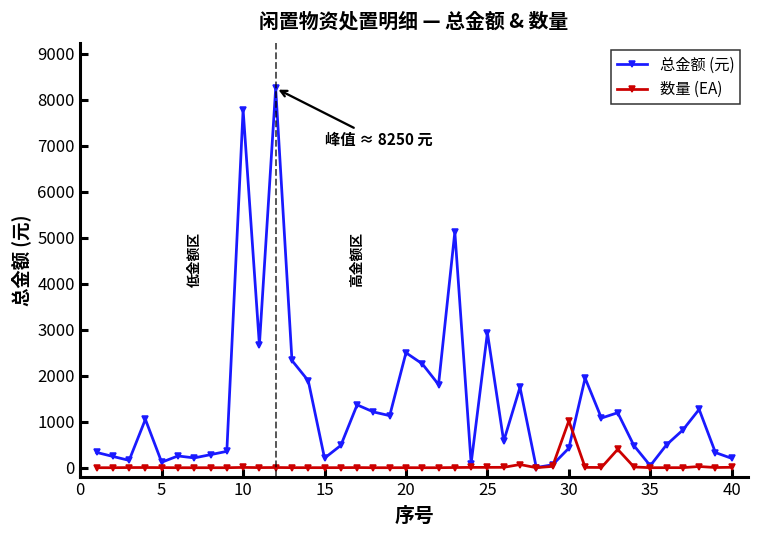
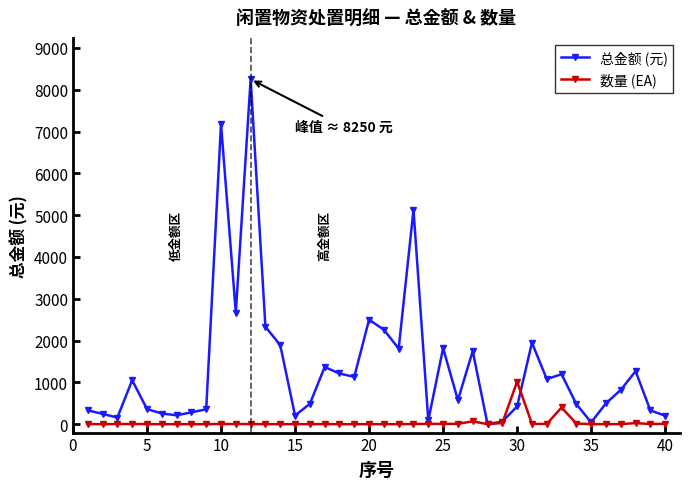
  {
    "总金额 (元)": {
-     "5": 100,
-     "10": 7800,
+     "5": 400,
+     "10": 7200,
      "15": 200,
      "20": 2500,
-     "25": 2900,
+     "25": 1800,
      "30": 400,
      "40": 200
    },
    "数量 (EA)": {
      "5": 0,
      "10": 0,
      "15": 0,
      "20": 0,
      "25": 0,
      "30": 1000,
      "40": 0
    }
  }
